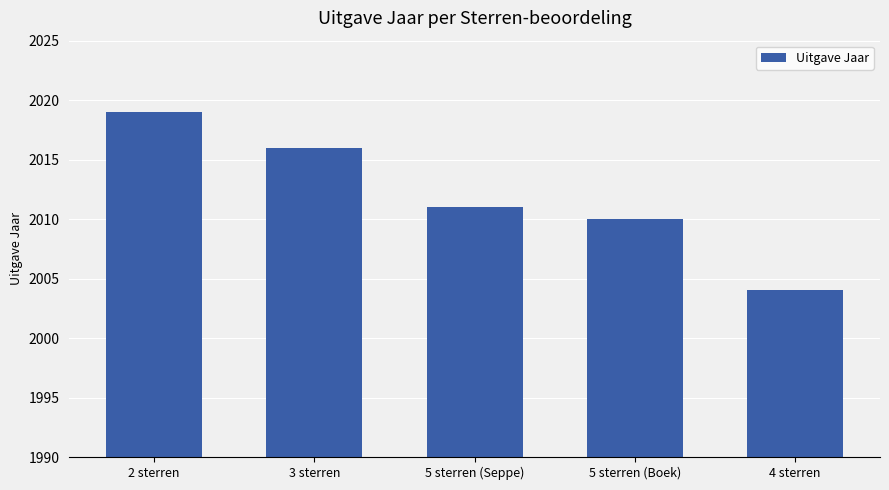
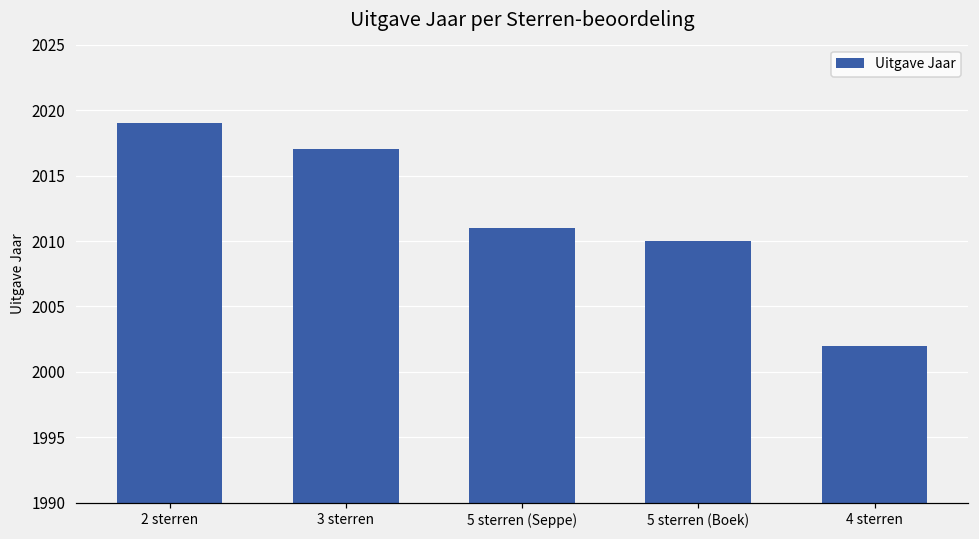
  {
    "2 sterren": 2019,
-   "3 sterren": 2016,
+   "3 sterren": 2017,
    "5 sterren (Seppe)": 2011,
    "5 sterren (Boek)": 2010,
-   "4 sterren": 2004
+   "4 sterren": 2002
  }
